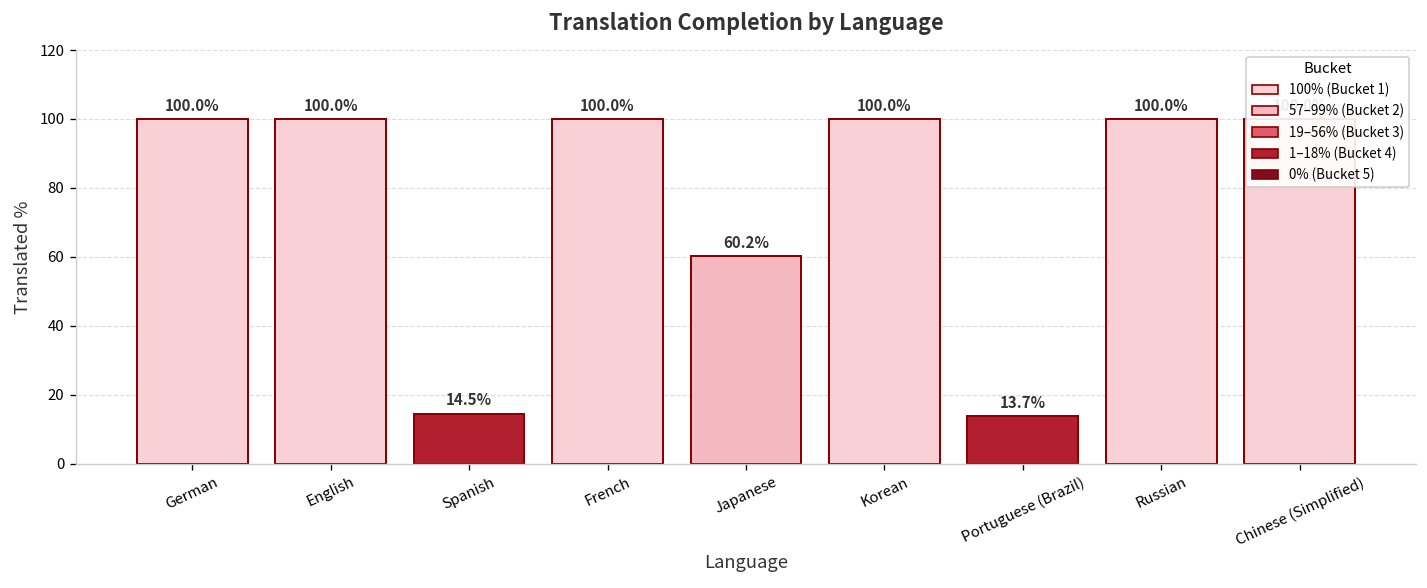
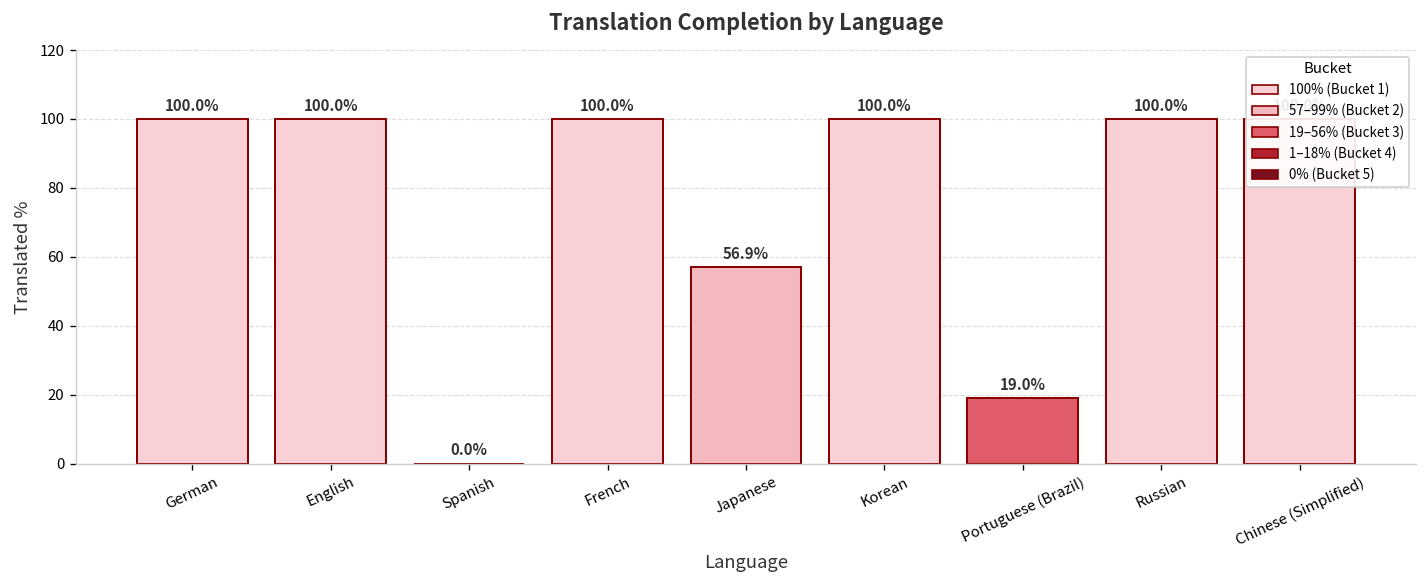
  {
    "German": "100.0%",
    "English": "100.0%",
-   "Spanish": "14.5%",
+   "Spanish": "0.0%",
    "French": "100.0%",
-   "Japanese": "60.2%",
+   "Japanese": "56.9%",
    "Korean": "100.0%",
-   "Portuguese (Brazil)": "13.7%",
+   "Portuguese (Brazil)": "19.0%",
    "Russian": "100.0%"
  }
